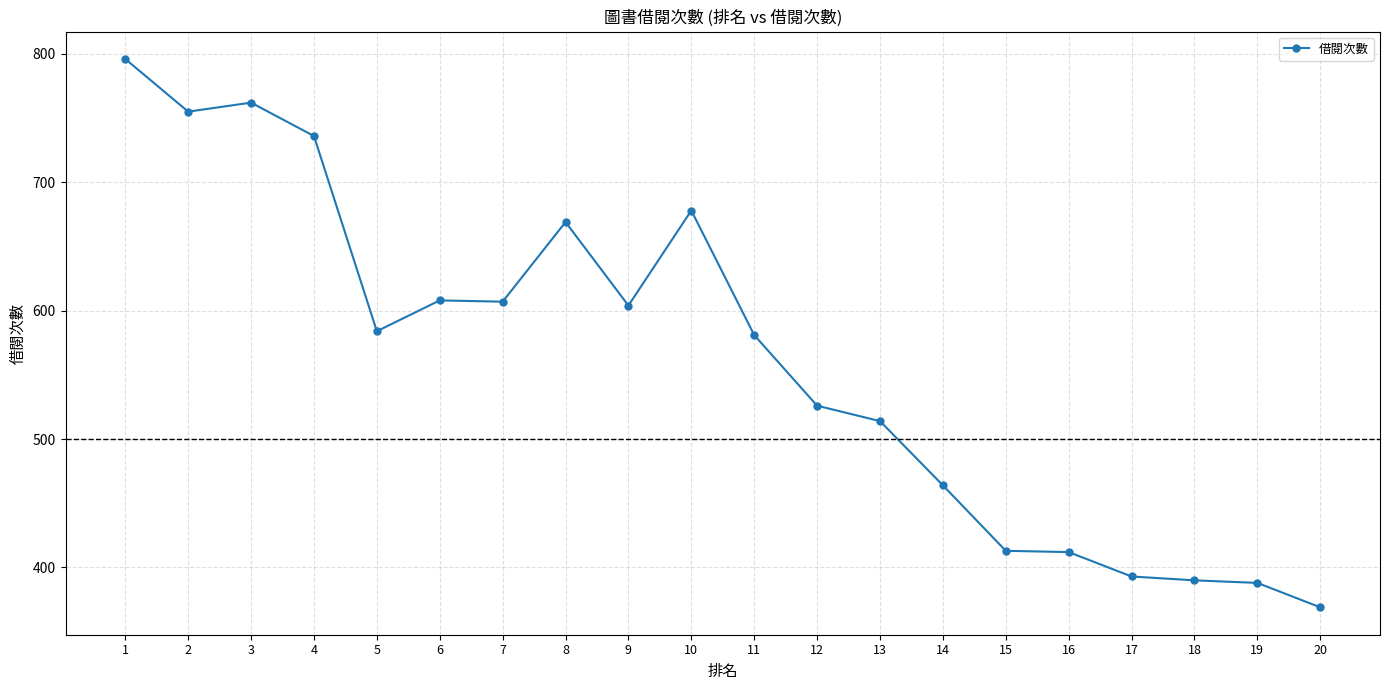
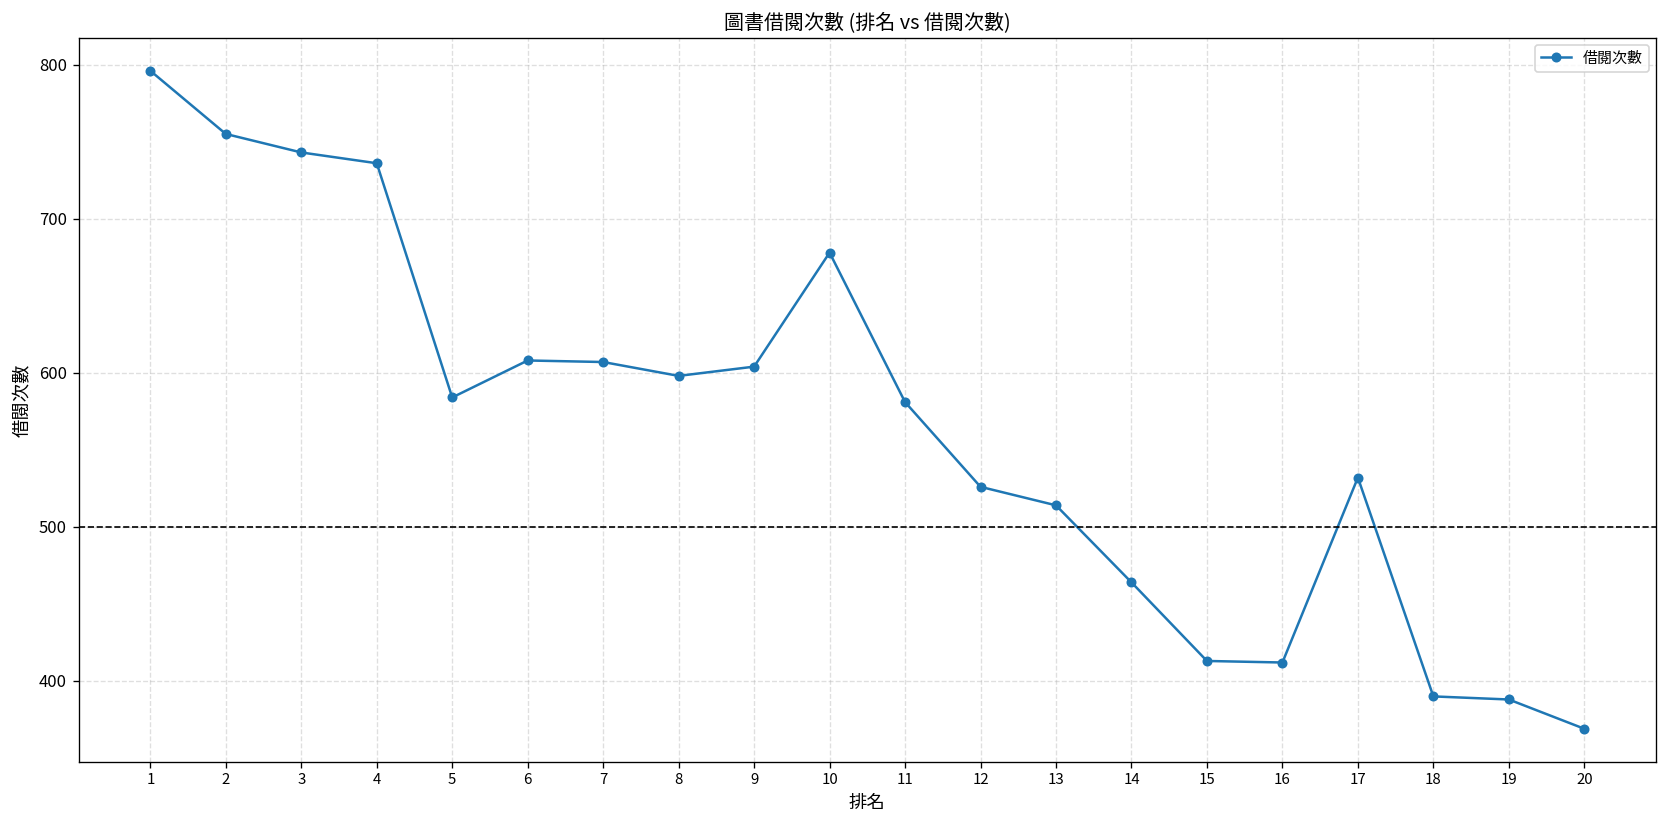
  {
    "1": 796,
    "2": 755,
-   "3": 762,
+   "3": 743,
    "4": 736,
    "5": 584,
    "6": 608,
    "7": 607,
-   "8": 669,
+   "8": 598,
    "9": 604,
    "10": 678,
    "11": 581,
    "12": 526,
    "13": 514,
    "14": 464,
    "15": 413,
    "16": 412,
-   "17": 393,
+   "17": 532,
    "18": 390,
    "19": 388,
    "20": 369
  }
